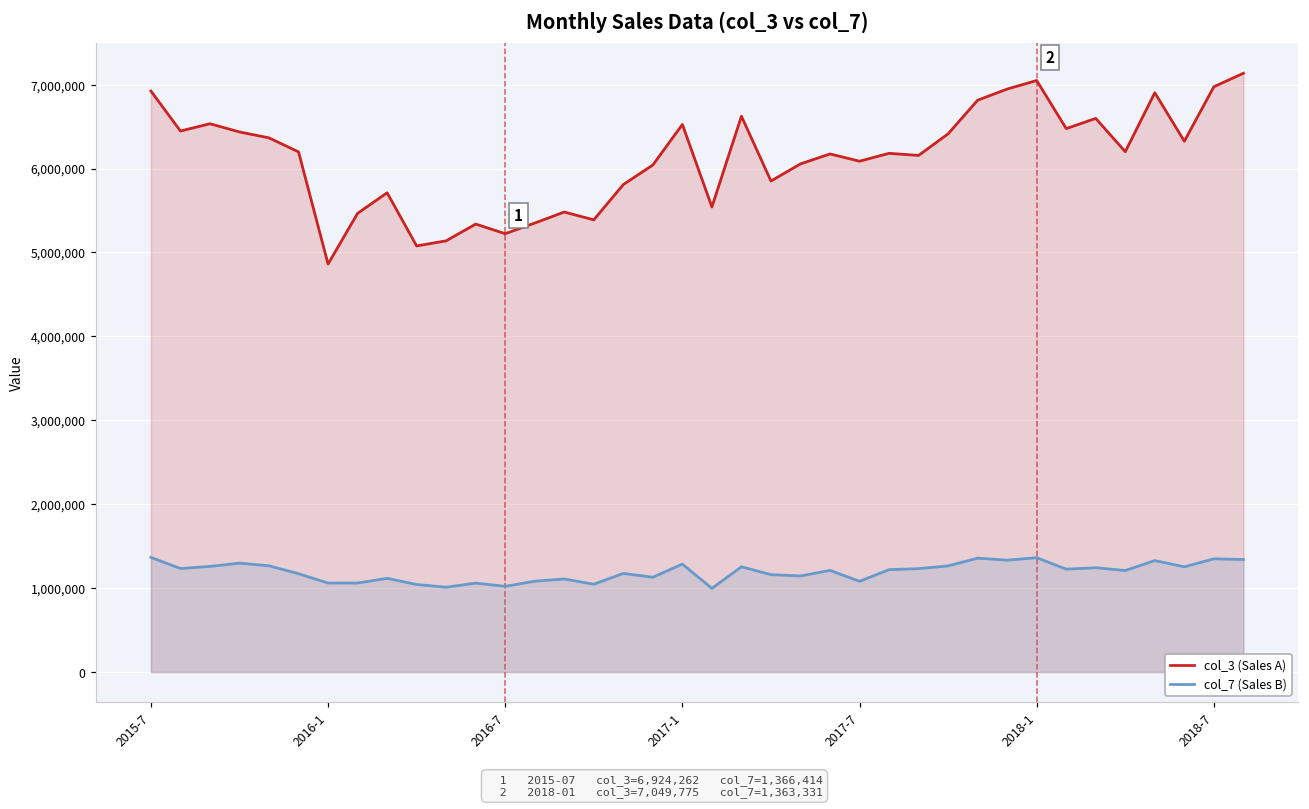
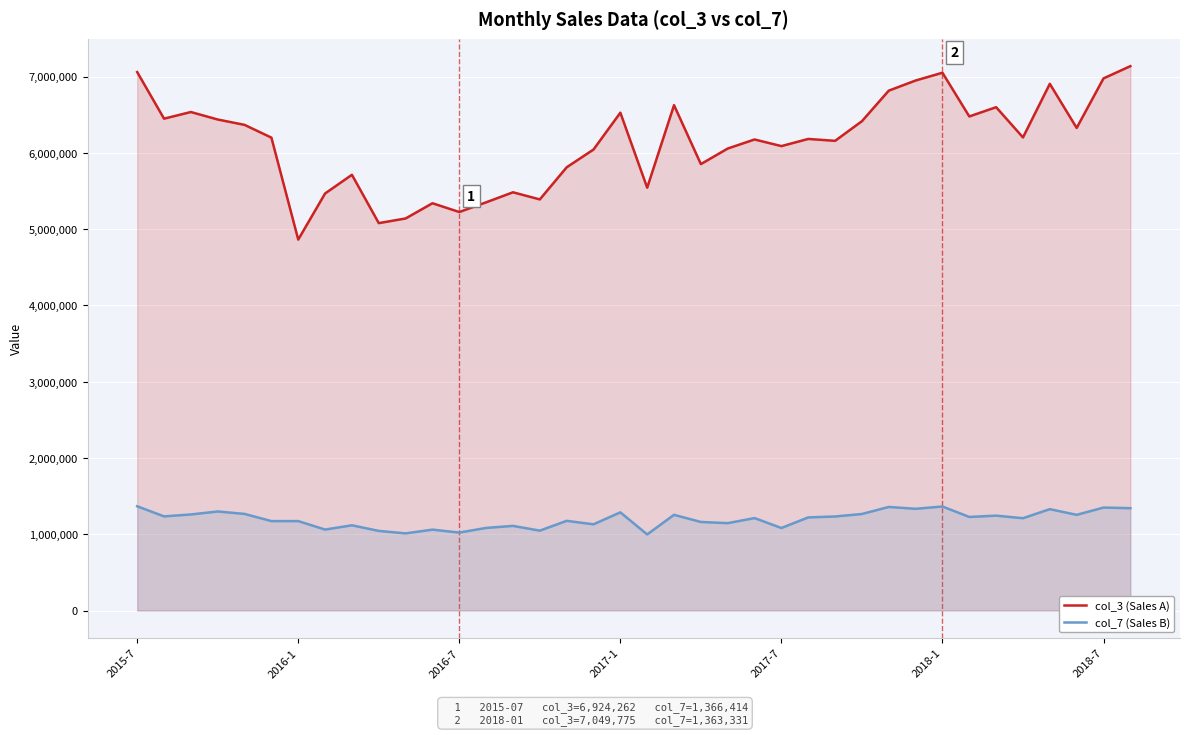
  {
    "col_3 (Sales A)": {
-     "2015-7": "6,900,000",
+     "2015-7": "7,100,000",
      "2016-1": "4,900,000",
      "2016-7": "5,200,000",
      "2017-1": "6,500,000",
      "2017-7": "6,100,000",
      "2018-7": "7,000,000"
    },
    "col_7 (Sales B)": {
      "2015-7": "1,400,000",
-     "2016-1": "1,100,000",
+     "2016-1": "1,200,000",
      "2016-7": "1,000,000",
      "2017-1": "1,300,000",
      "2017-7": "1,100,000",
      "2018-1": "1,400,000",
      "2018-7": "1,300,000"
    }
  }
